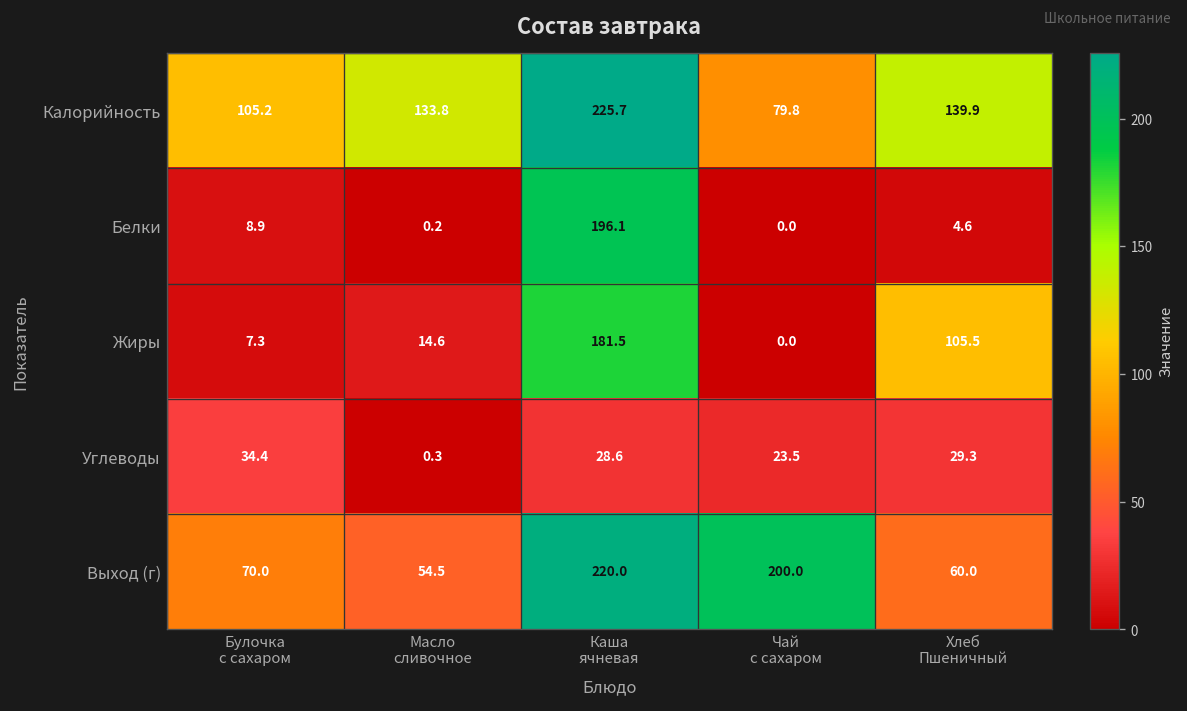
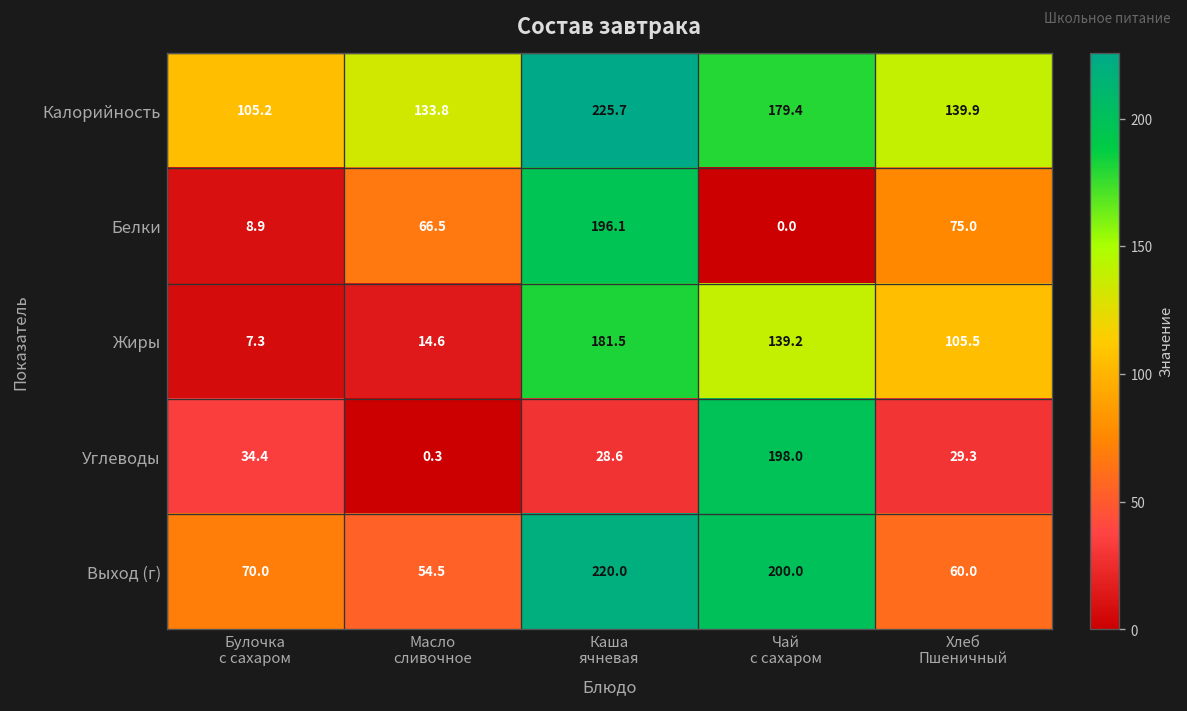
  {
    "Калорийность": {
      "Булочка с сахаром": 105.2,
      "Масло сливочное": 133.8,
      "Каша ячневая": 225.7,
-     "Чай с сахаром": 79.8,
+     "Чай с сахаром": 179.4,
      "Хлеб Пшеничный": 139.9
    },
    "Белки": {
      "Булочка с сахаром": 8.9,
-     "Масло сливочное": 0.2,
+     "Масло сливочное": 66.5,
      "Каша ячневая": 196.1,
      "Чай с сахаром": 0.0,
-     "Хлеб Пшеничный": 4.6
+     "Хлеб Пшеничный": 75.0
    },
    "Жиры": {
      "Булочка с сахаром": 7.3,
      "Масло сливочное": 14.6,
      "Каша ячневая": 181.5,
-     "Чай с сахаром": 0.0,
+     "Чай с сахаром": 139.2,
      "Хлеб Пшеничный": 105.5
    },
    "Углеводы": {
      "Булочка с сахаром": 34.4,
      "Масло сливочное": 0.3,
      "Каша ячневая": 28.6,
-     "Чай с сахаром": 23.5,
+     "Чай с сахаром": 198.0,
      "Хлеб Пшеничный": 29.3
    },
    "Выход (г)": {
      "Булочка с сахаром": 70.0,
      "Масло сливочное": 54.5,
      "Каша ячневая": 220.0,
      "Чай с сахаром": 200.0,
      "Хлеб Пшеничный": 60.0
    }
  }
